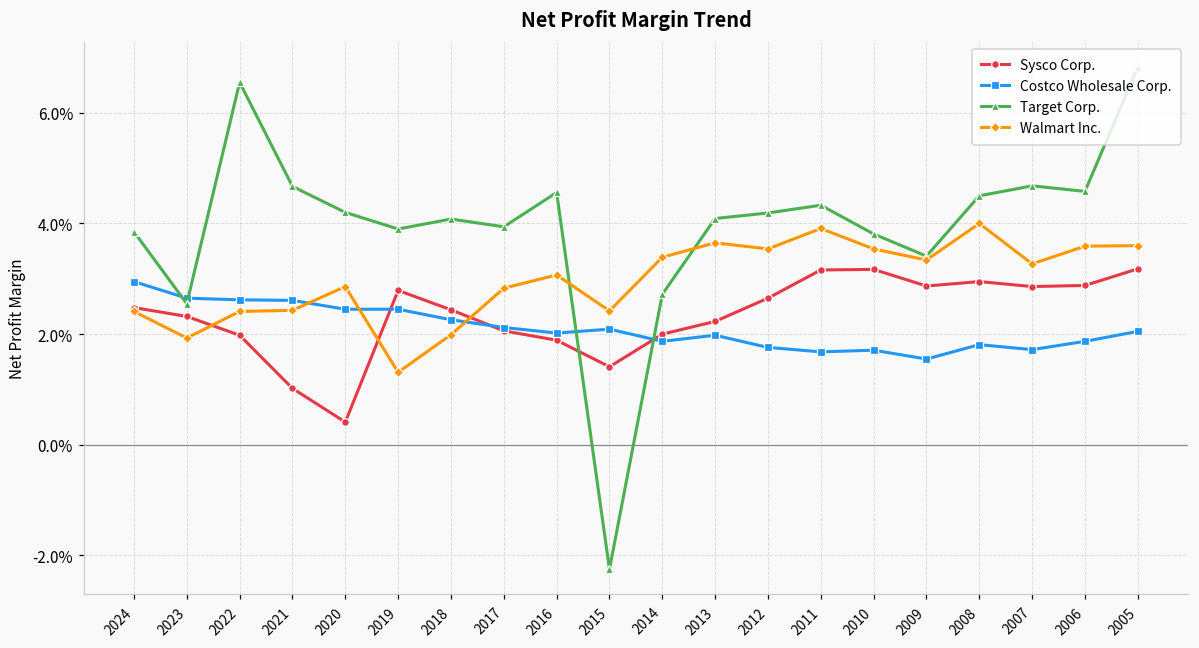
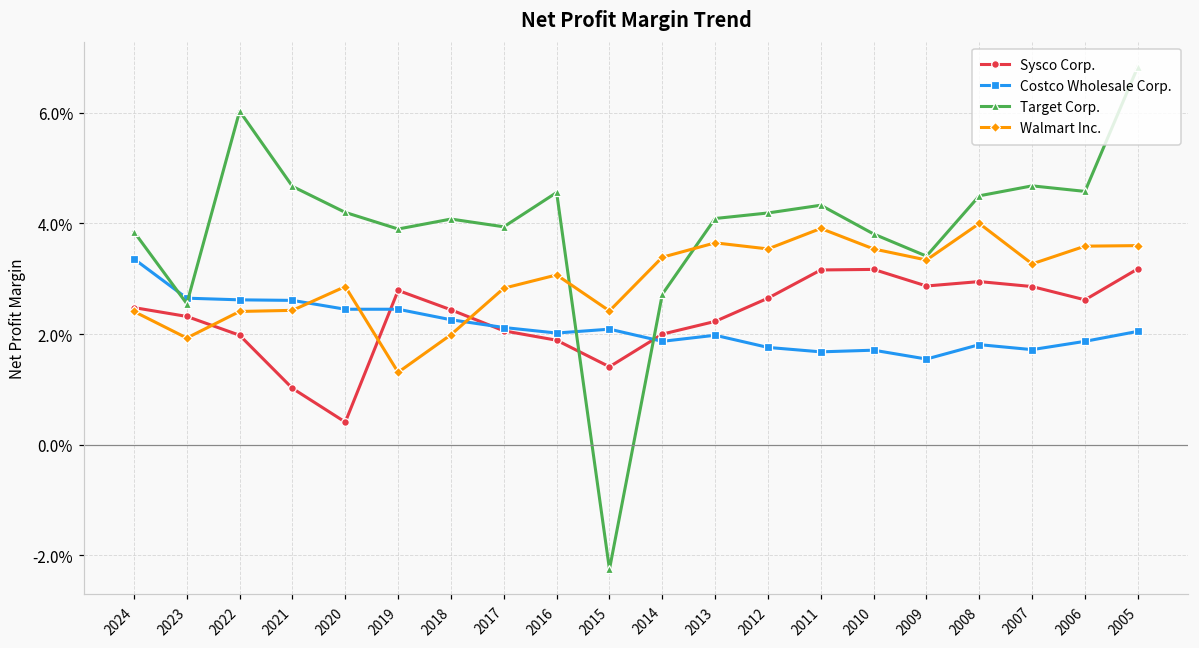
  {
    "Sysco Corp.": {
      "2024": "2.5%",
      "2023": "2.3%",
      "2022": "2.0%",
      "2021": "1.0%",
      "2020": "0.4%",
      "2019": "2.8%",
      "2018": "2.4%",
      "2017": "2.1%",
      "2016": "1.9%",
      "2015": "1.4%",
      "2014": "2.0%",
      "2013": "2.2%",
      "2012": "2.7%",
      "2011": "3.2%",
      "2010": "3.2%",
      "2009": "2.9%",
      "2008": "2.9%",
      "2007": "2.9%",
-     "2006": "2.9%",
+     "2006": "2.6%",
      "2005": "3.2%"
    },
    "Costco Wholesale Corp.": {
-     "2024": "2.9%",
+     "2024": "3.4%",
      "2023": "2.7%",
      "2022": "2.6%",
      "2021": "2.6%",
      "2020": "2.5%",
      "2019": "2.5%",
      "2018": "2.3%",
      "2017": "2.1%",
      "2016": "2.0%",
      "2015": "2.1%",
      "2014": "1.9%",
      "2013": "2.0%",
      "2012": "1.8%",
      "2011": "1.7%",
      "2010": "1.7%",
      "2009": "1.6%",
      "2008": "1.8%",
      "2007": "1.7%",
      "2006": "1.9%",
      "2005": "2.1%"
    },
    "Target Corp.": {
      "2024": "3.9%",
      "2023": "2.6%",
-     "2022": "6.6%",
+     "2022": "6.0%",
      "2021": "4.7%",
      "2020": "4.2%",
      "2019": "3.9%",
      "2018": "4.1%",
      "2017": "3.9%",
      "2016": "4.6%",
      "2015": "-2.3%",
      "2014": "2.7%",
      "2013": "4.1%",
      "2012": "4.2%",
      "2011": "4.3%",
      "2010": "3.8%",
      "2009": "3.4%",
      "2008": "4.5%",
      "2007": "4.7%",
      "2006": "4.6%"
    },
    "Walmart Inc.": {
      "2024": "2.4%",
      "2023": "1.9%",
      "2022": "2.4%",
      "2021": "2.4%",
      "2020": "2.9%",
      "2019": "1.3%",
      "2018": "2.0%",
      "2017": "2.8%",
      "2016": "3.1%",
      "2015": "2.4%",
      "2014": "3.4%",
      "2013": "3.7%",
      "2012": "3.5%",
      "2011": "3.9%",
      "2010": "3.5%",
      "2009": "3.3%",
      "2008": "4.0%",
      "2007": "3.3%",
      "2006": "3.6%",
      "2005": "3.6%"
    }
  }
